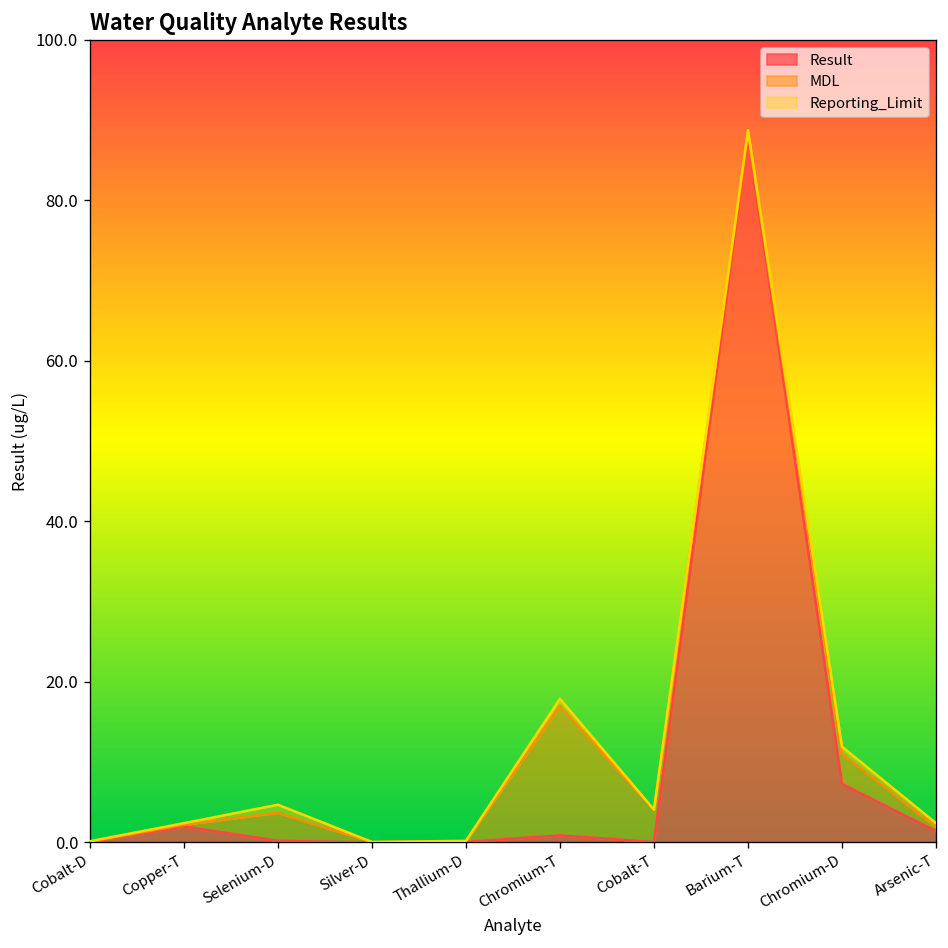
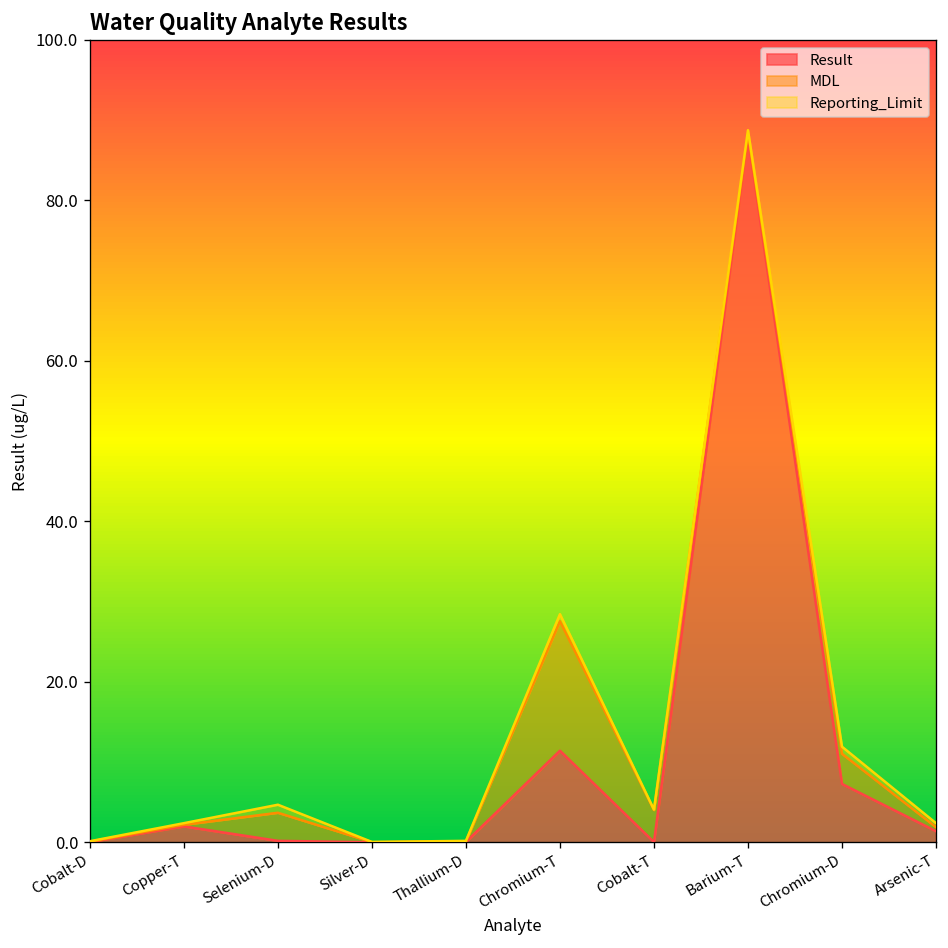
  {
    "Result": {
      "Selenium-D": 0,
-     "Chromium-T": 1,
+     "Chromium-T": 11,
      "Cobalt-T": 0,
      "Barium-T": 88,
      "Chromium-D": 7,
      "Arsenic-T": 1
    },
    "MDL": {
      "Selenium-D": 4,
      "Chromium-T": 16,
      "Chromium-D": 4,
      "Arsenic-T": 1
    },
    "Reporting_Limit": {
      "Selenium-D": 1,
      "Chromium-T": 1,
      "Chromium-D": 1,
      "Arsenic-T": 1
    }
  }
